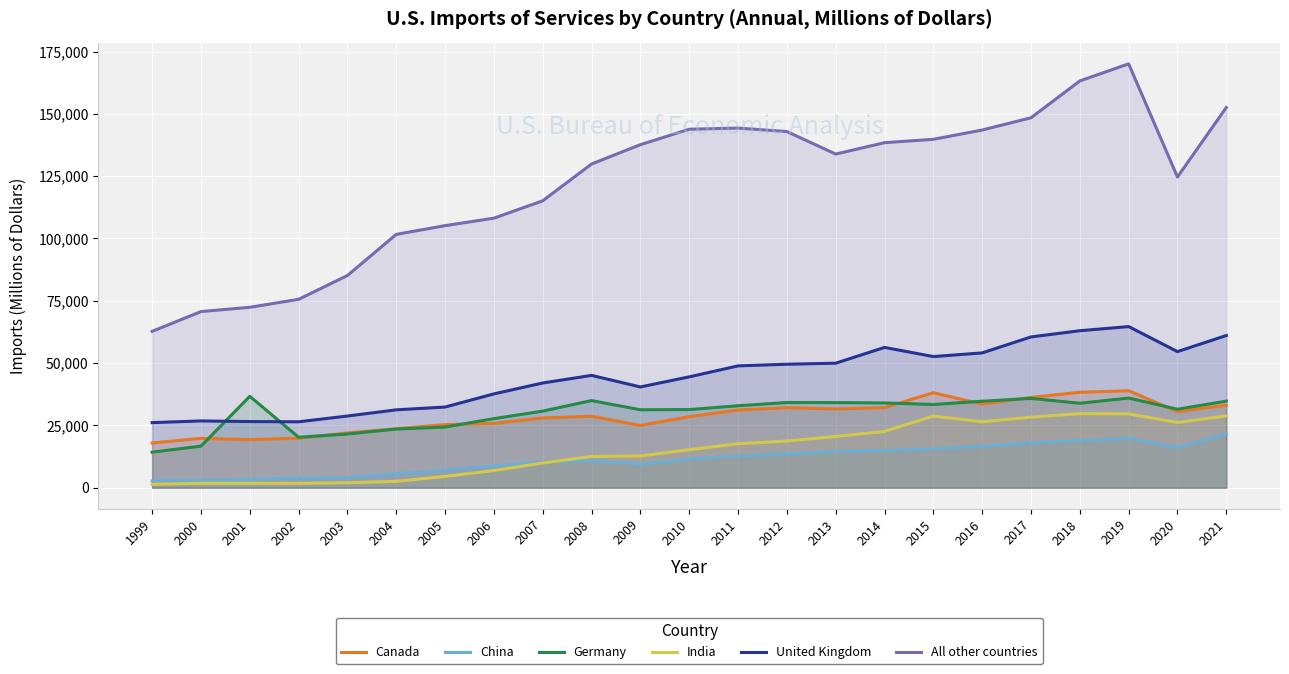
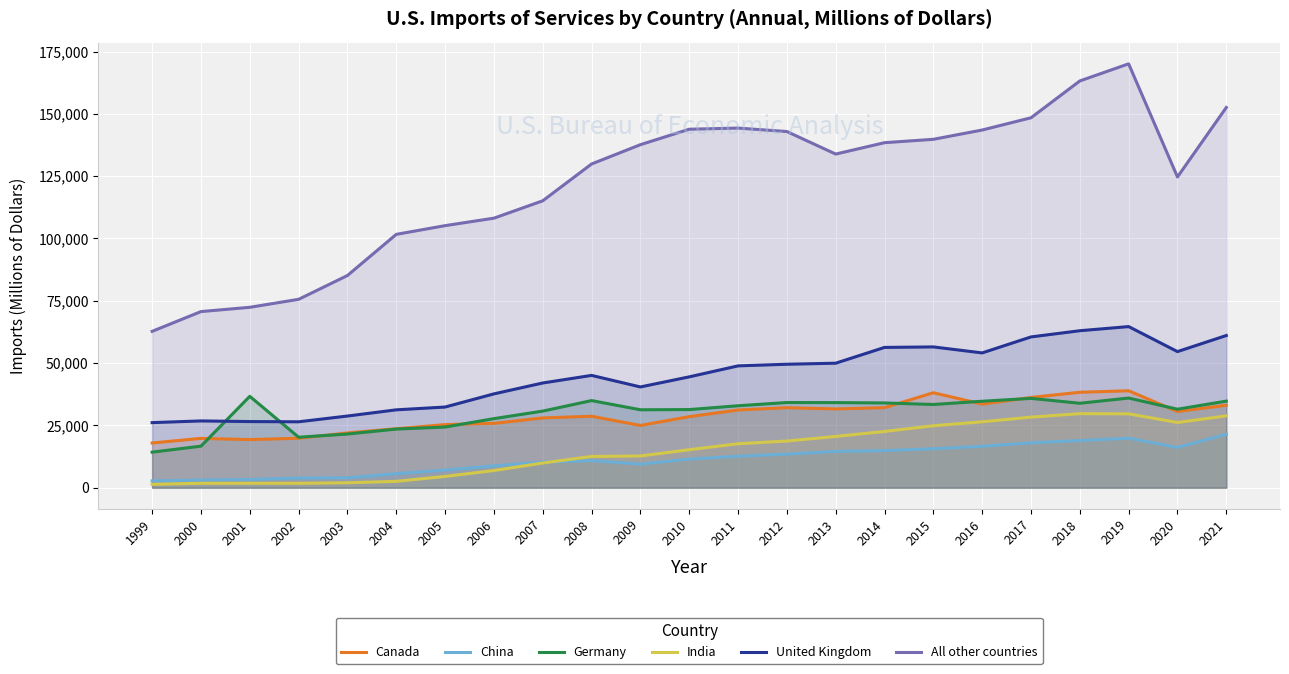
  {
    "Canada": {
      "1999": "18,000",
      "2000": "20,000",
      "2001": "19,000",
      "2006": "26,000",
      "2007": "28,000",
      "2008": "29,000",
      "2009": "25,000",
      "2010": "29,000",
      "2011": "31,000",
      "2012": "32,000",
      "2013": "32,000",
      "2014": "32,000",
      "2015": "38,000",
      "2016": "34,000",
      "2018": "38,000",
      "2019": "39,000",
      "2021": "33,000"
    },
    "China": {
      "1999": "3,000",
      "2000": "3,000",
      "2001": "3,000",
      "2002": "4,000",
      "2003": "4,000",
      "2004": "6,000",
      "2005": "7,000",
      "2006": "9,000",
      "2008": "11,000",
      "2009": "9,000",
      "2010": "11,000",
      "2011": "13,000",
      "2012": "13,000",
      "2013": "15,000",
      "2014": "15,000",
      "2015": "16,000",
      "2016": "17,000",
      "2017": "18,000",
      "2018": "19,000",
      "2019": "20,000",
      "2020": "16,000",
      "2021": "21,000"
    },
    "Germany": {
      "1999": "14,000",
      "2000": "17,000",
      "2001": "37,000",
      "2006": "28,000",
      "2007": "31,000",
      "2008": "35,000",
      "2009": "31,000",
      "2010": "31,000",
      "2011": "33,000",
      "2012": "34,000",
      "2013": "34,000",
      "2014": "34,000",
      "2015": "33,000",
      "2016": "35,000",
      "2018": "34,000",
      "2019": "36,000",
      "2021": "35,000"
    },
    "India": {
      "1999": "1,000",
      "2000": "2,000",
      "2001": "2,000",
      "2002": "2,000",
      "2003": "2,000",
      "2004": "3,000",
      "2005": "5,000",
      "2006": "7,000",
      "2008": "13,000",
      "2009": "13,000",
      "2010": "15,000",
      "2011": "18,000",
      "2012": "19,000",
      "2013": "21,000",
      "2014": "23,000",
-     "2015": "29,000",
+     "2015": "25,000",
      "2016": "26,000",
      "2017": "28,000",
      "2018": "30,000",
      "2019": "30,000",
      "2020": "26,000",
      "2021": "29,000"
    },
    "United Kingdom": {
      "1999": "26,000",
      "2000": "27,000",
      "2001": "27,000",
      "2002": "26,000",
      "2003": "29,000",
      "2004": "31,000",
      "2005": "32,000",
      "2006": "38,000",
      "2007": "42,000",
      "2008": "45,000",
      "2009": "40,000",
      "2010": "44,000",
      "2011": "49,000",
      "2012": "50,000",
      "2013": "50,000",
      "2014": "56,000",
-     "2015": "53,000",
+     "2015": "56,000",
      "2016": "54,000",
      "2017": "61,000",
      "2018": "63,000",
      "2019": "65,000",
      "2020": "55,000",
      "2021": "61,000"
    },
    "All other countries": {
      "1999": "63,000",
      "2000": "71,000",
      "2001": "72,000",
      "2002": "76,000",
      "2003": "85,000",
      "2004": "102,000",
      "2005": "105,000",
      "2006": "108,000",
      "2007": "115,000",
      "2008": "130,000",
      "2009": "138,000",
      "2010": "144,000",
      "2011": "144,000",
      "2012": "143,000",
      "2013": "134,000",
      "2014": "138,000",
      "2015": "140,000",
      "2016": "144,000",
      "2017": "148,000",
      "2018": "163,000",
      "2019": "170,000",
      "2020": "125,000",
      "2021": "153,000"
    }
  }
